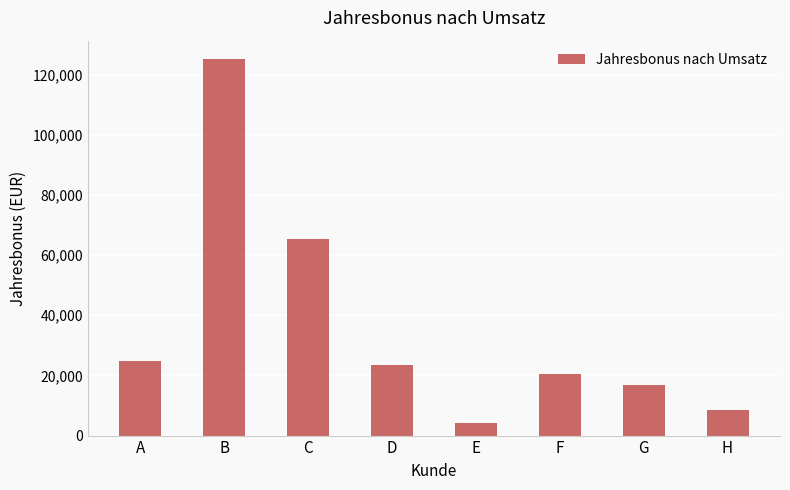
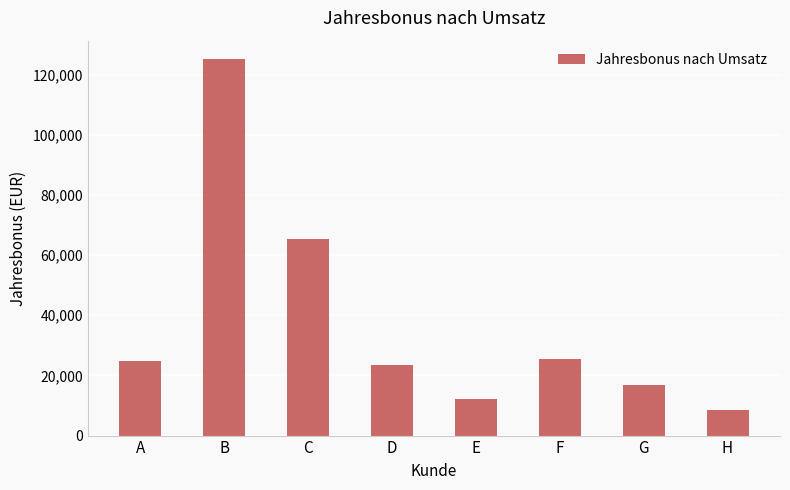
  {
    "A": "25,000",
    "B": "125,000",
    "C": "65,000",
    "D": "24,000",
-   "E": "4,000",
-   "F": "20,000",
+   "E": "12,000",
+   "F": "26,000",
    "G": "17,000",
    "H": "9,000"
  }
